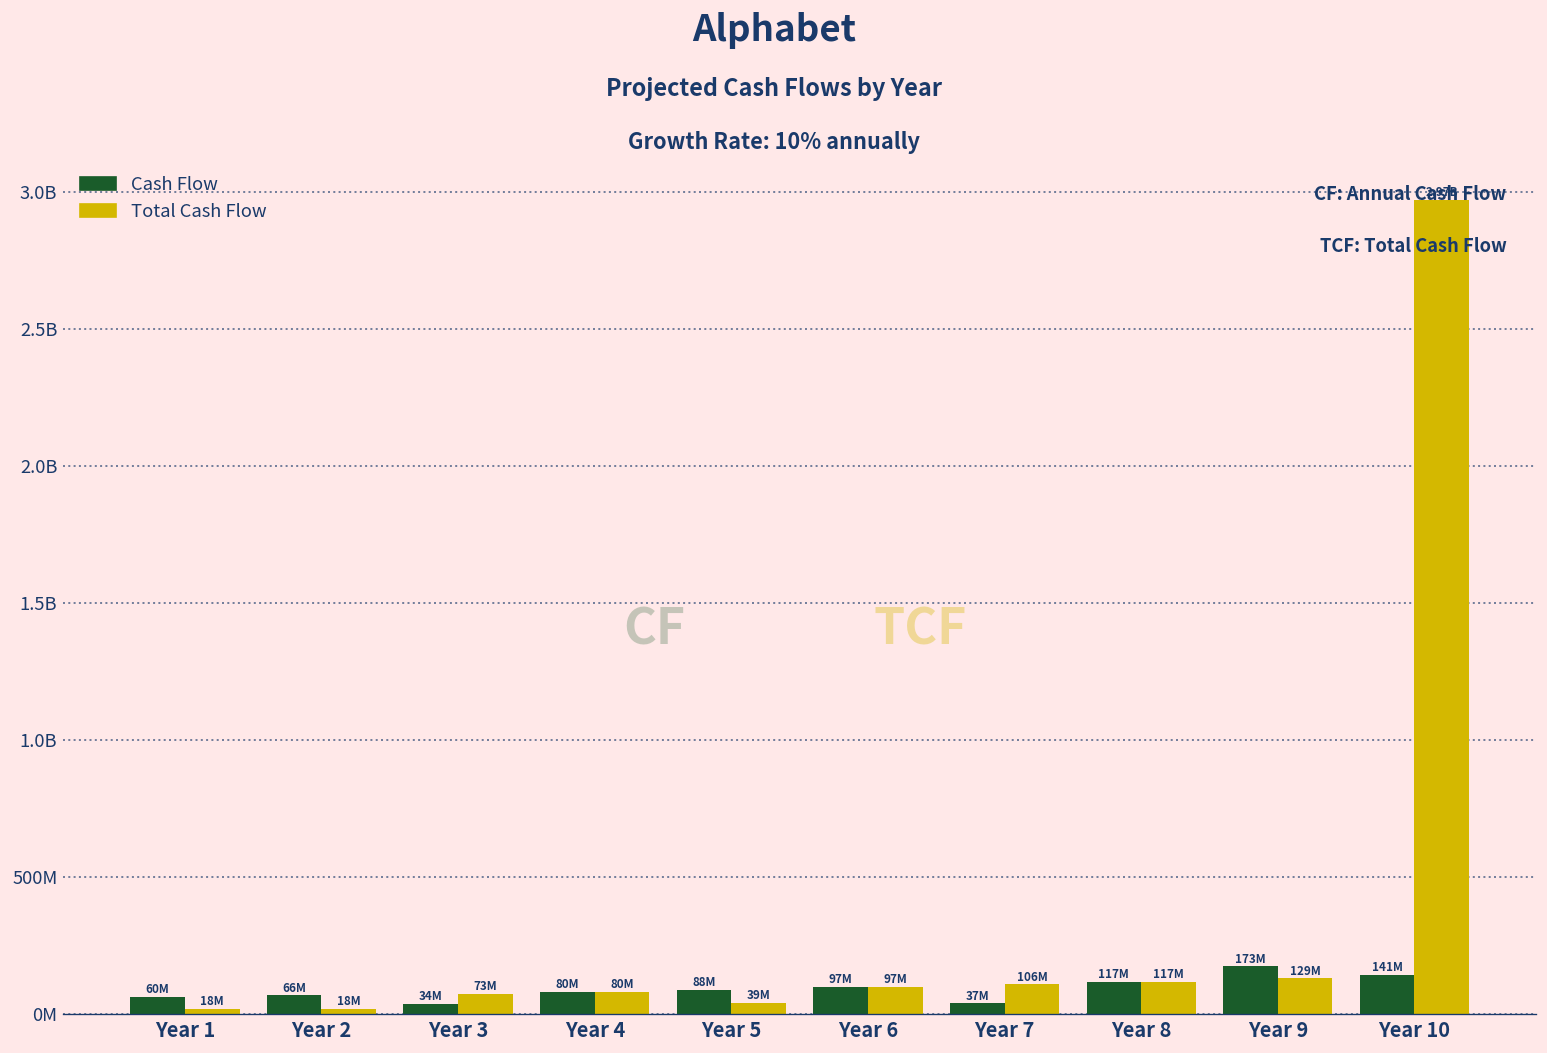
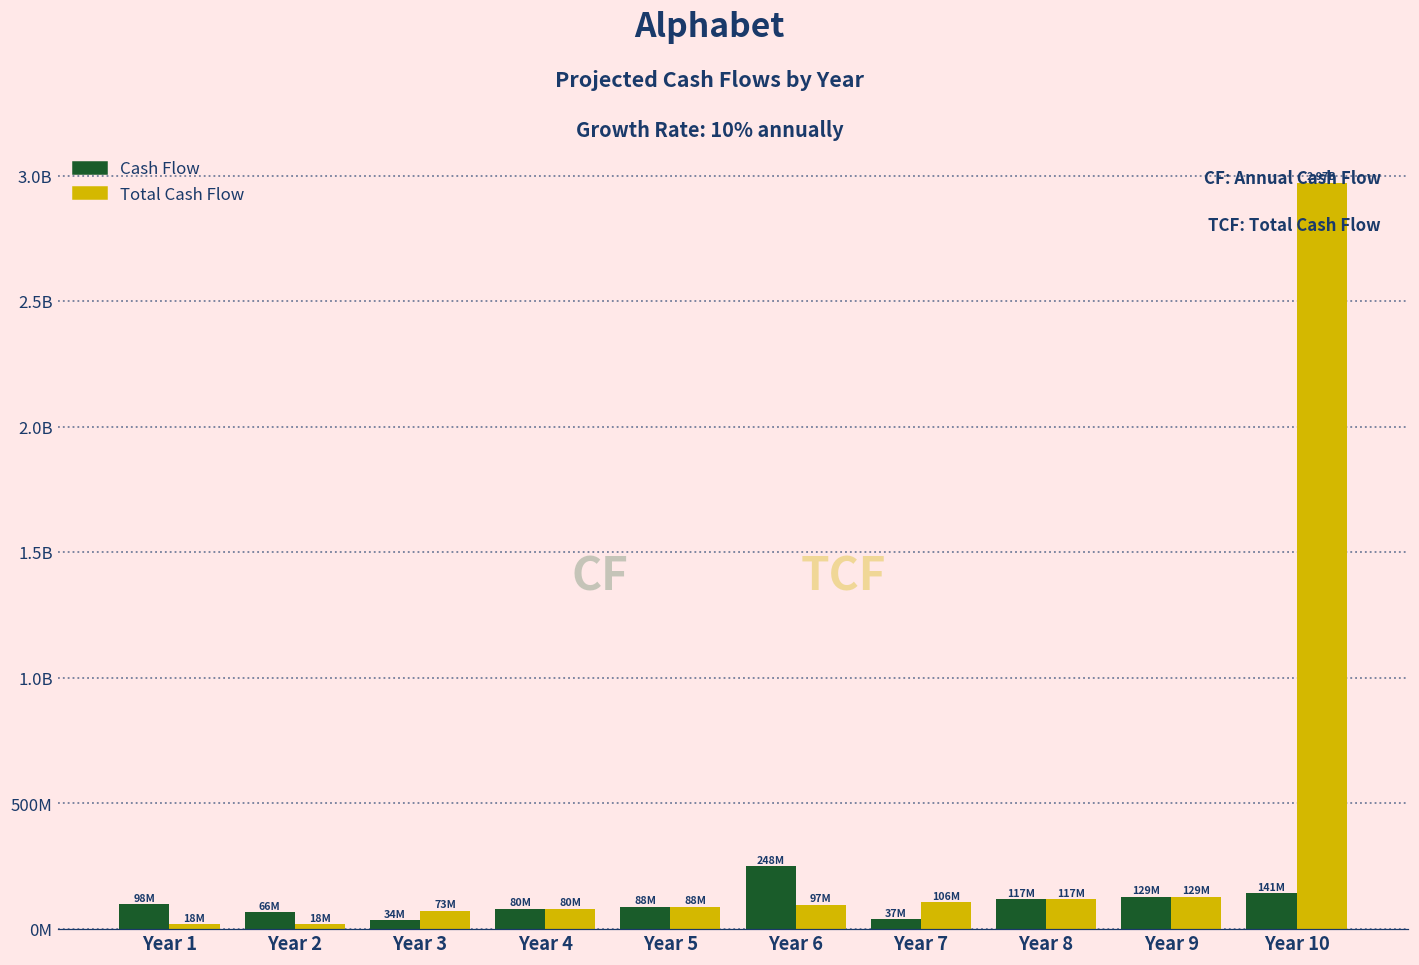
  {
    "Cash Flow": {
-     "Year 1": "60M",
+     "Year 1": "98M",
      "Year 2": "66M",
      "Year 3": "34M",
      "Year 4": "80M",
      "Year 5": "88M",
-     "Year 6": "97M",
+     "Year 6": "248M",
      "Year 7": "37M",
      "Year 8": "117M",
-     "Year 9": "173M",
+     "Year 9": "129M",
      "Year 10": "141M"
    },
    "Total Cash Flow": {
      "Year 1": "18M",
      "Year 2": "18M",
      "Year 3": "73M",
      "Year 4": "80M",
-     "Year 5": "39M",
+     "Year 5": "88M",
      "Year 6": "97M",
      "Year 7": "106M",
      "Year 8": "117M",
      "Year 9": "129M"
    }
  }
